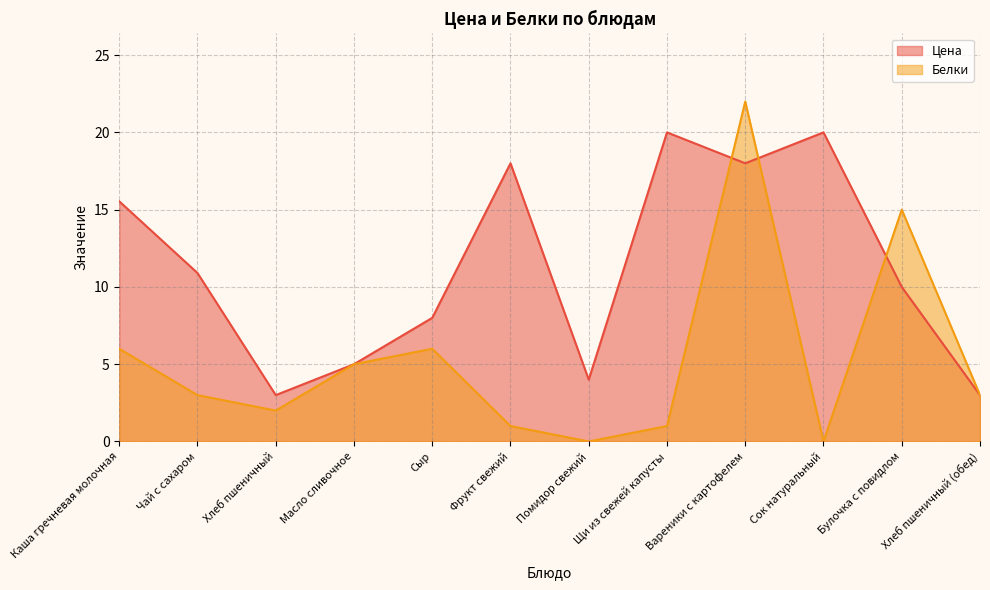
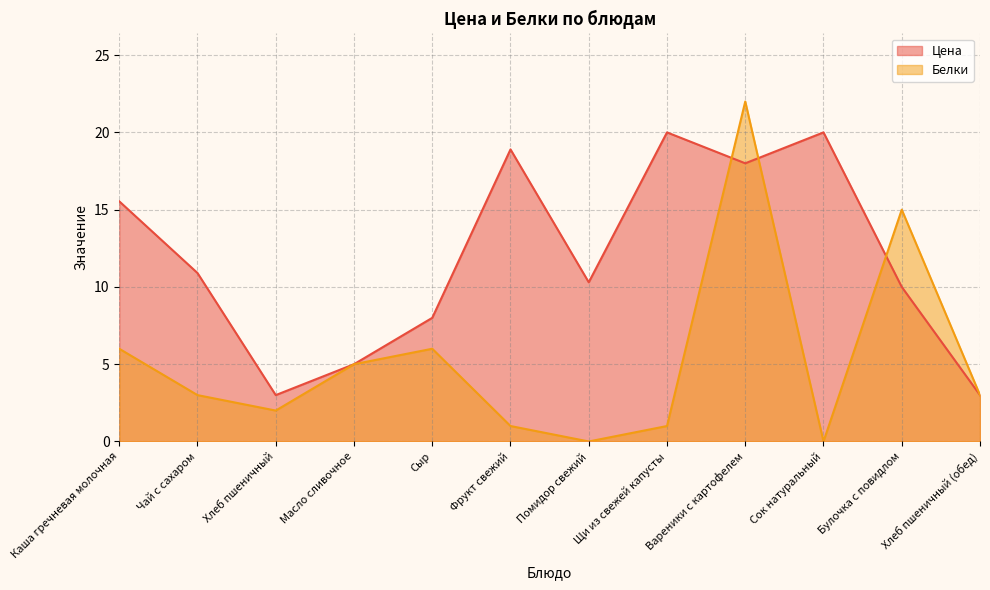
  {
    "Цена": {
      "Каша гречневая молочная": 15.5,
      "Чай с сахаром": 10.9,
      "Хлеб пшеничный": 3.0,
      "Сыр": 8.0,
-     "Фрукт свежий": 18.0,
-     "Помидор свежий": 4.0,
+     "Фрукт свежий": 18.9,
+     "Помидор свежий": 10.3,
      "Щи из свежей капусты": 20.0,
      "Вареники с картофелем": 18.0,
      "Сок натуральный": 20.0,
      "Булочка с повидлом": 10.0
    },
    "Белки": {
      "Каша гречневая молочная": 6.0,
      "Чай с сахаром": 3.0,
      "Хлеб пшеничный": 2.0,
      "Сыр": 6.0,
      "Фрукт свежий": 1.0,
      "Помидор свежий": 0.0,
      "Щи из свежей капусты": 1.0,
      "Вареники с картофелем": 22.0,
      "Сок натуральный": 0.0,
      "Булочка с повидлом": 15.0
    }
  }
